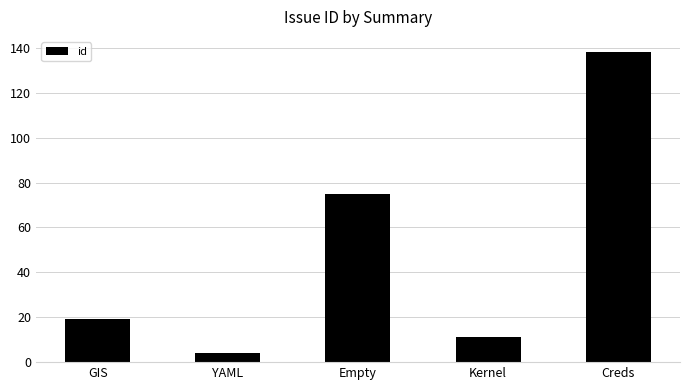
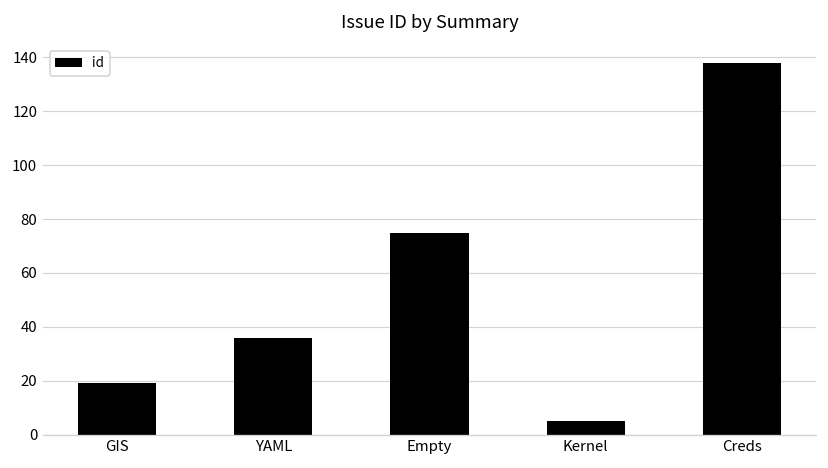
  {
    "GIS": 19,
-   "YAML": 4,
+   "YAML": 36,
    "Empty": 75,
-   "Kernel": 11,
+   "Kernel": 5,
    "Creds": 138
  }
